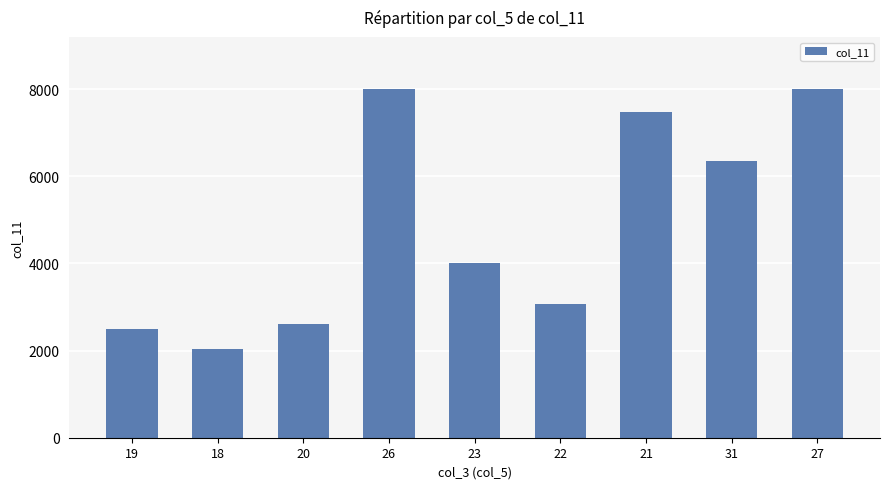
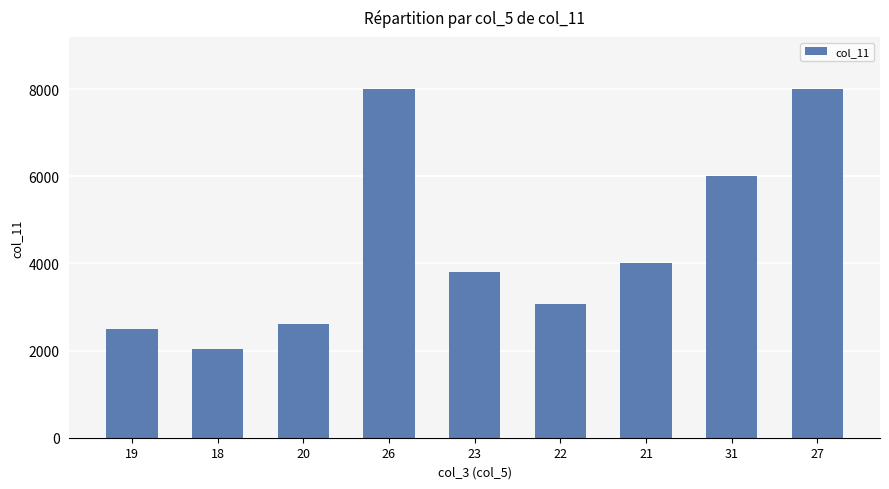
  {
    "19": 2500,
    "18": 2000,
    "20": 2600,
    "26": 8000,
-   "23": 4000,
+   "23": 3800,
    "22": 3100,
-   "21": 7500,
-   "31": 6400,
+   "21": 4000,
+   "31": 6000,
    "27": 8000
  }
